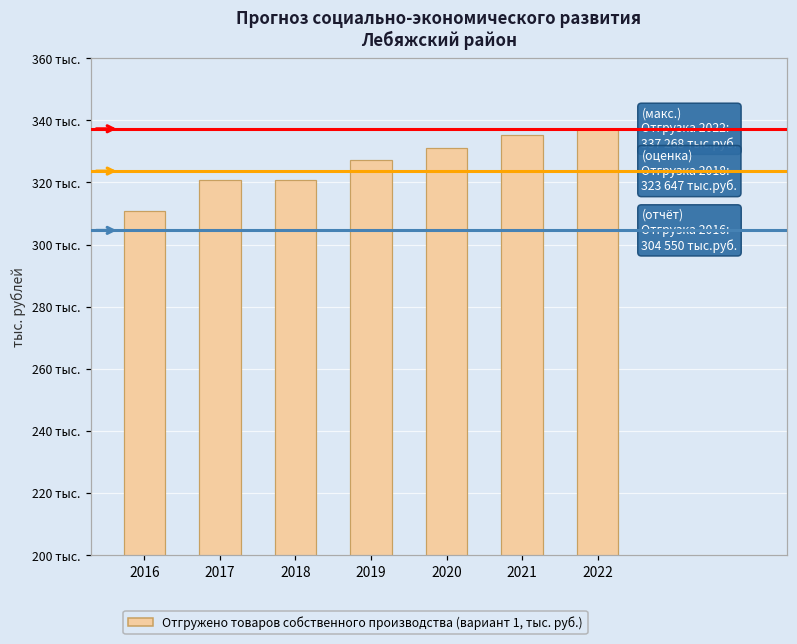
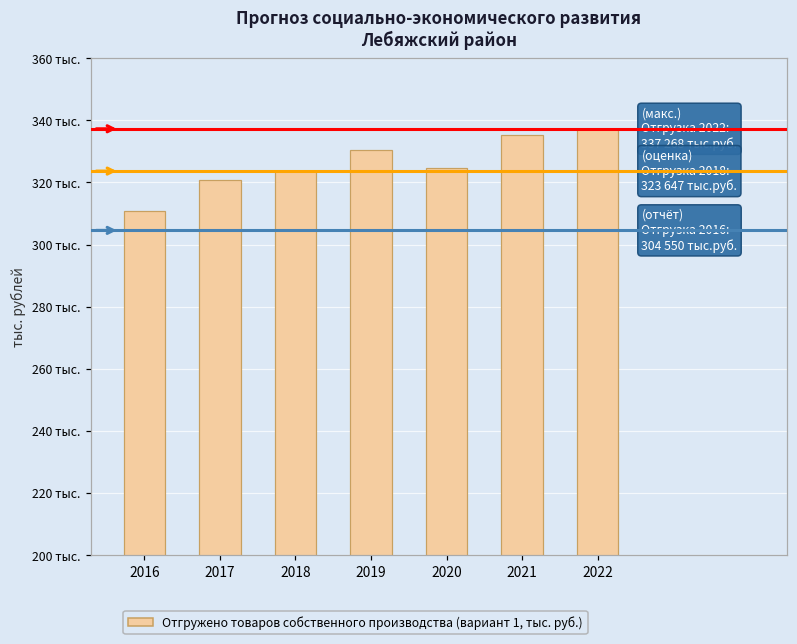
  {
    "2016": "311 тыс.",
    "2017": "321 тыс.",
-   "2018": "321 тыс.",
-   "2019": "327 тыс.",
-   "2020": "331 тыс.",
+   "2018": "324 тыс.",
+   "2019": "330 тыс.",
+   "2020": "325 тыс.",
    "2021": "335 тыс.",
    "2022": "337 тыс."
  }
